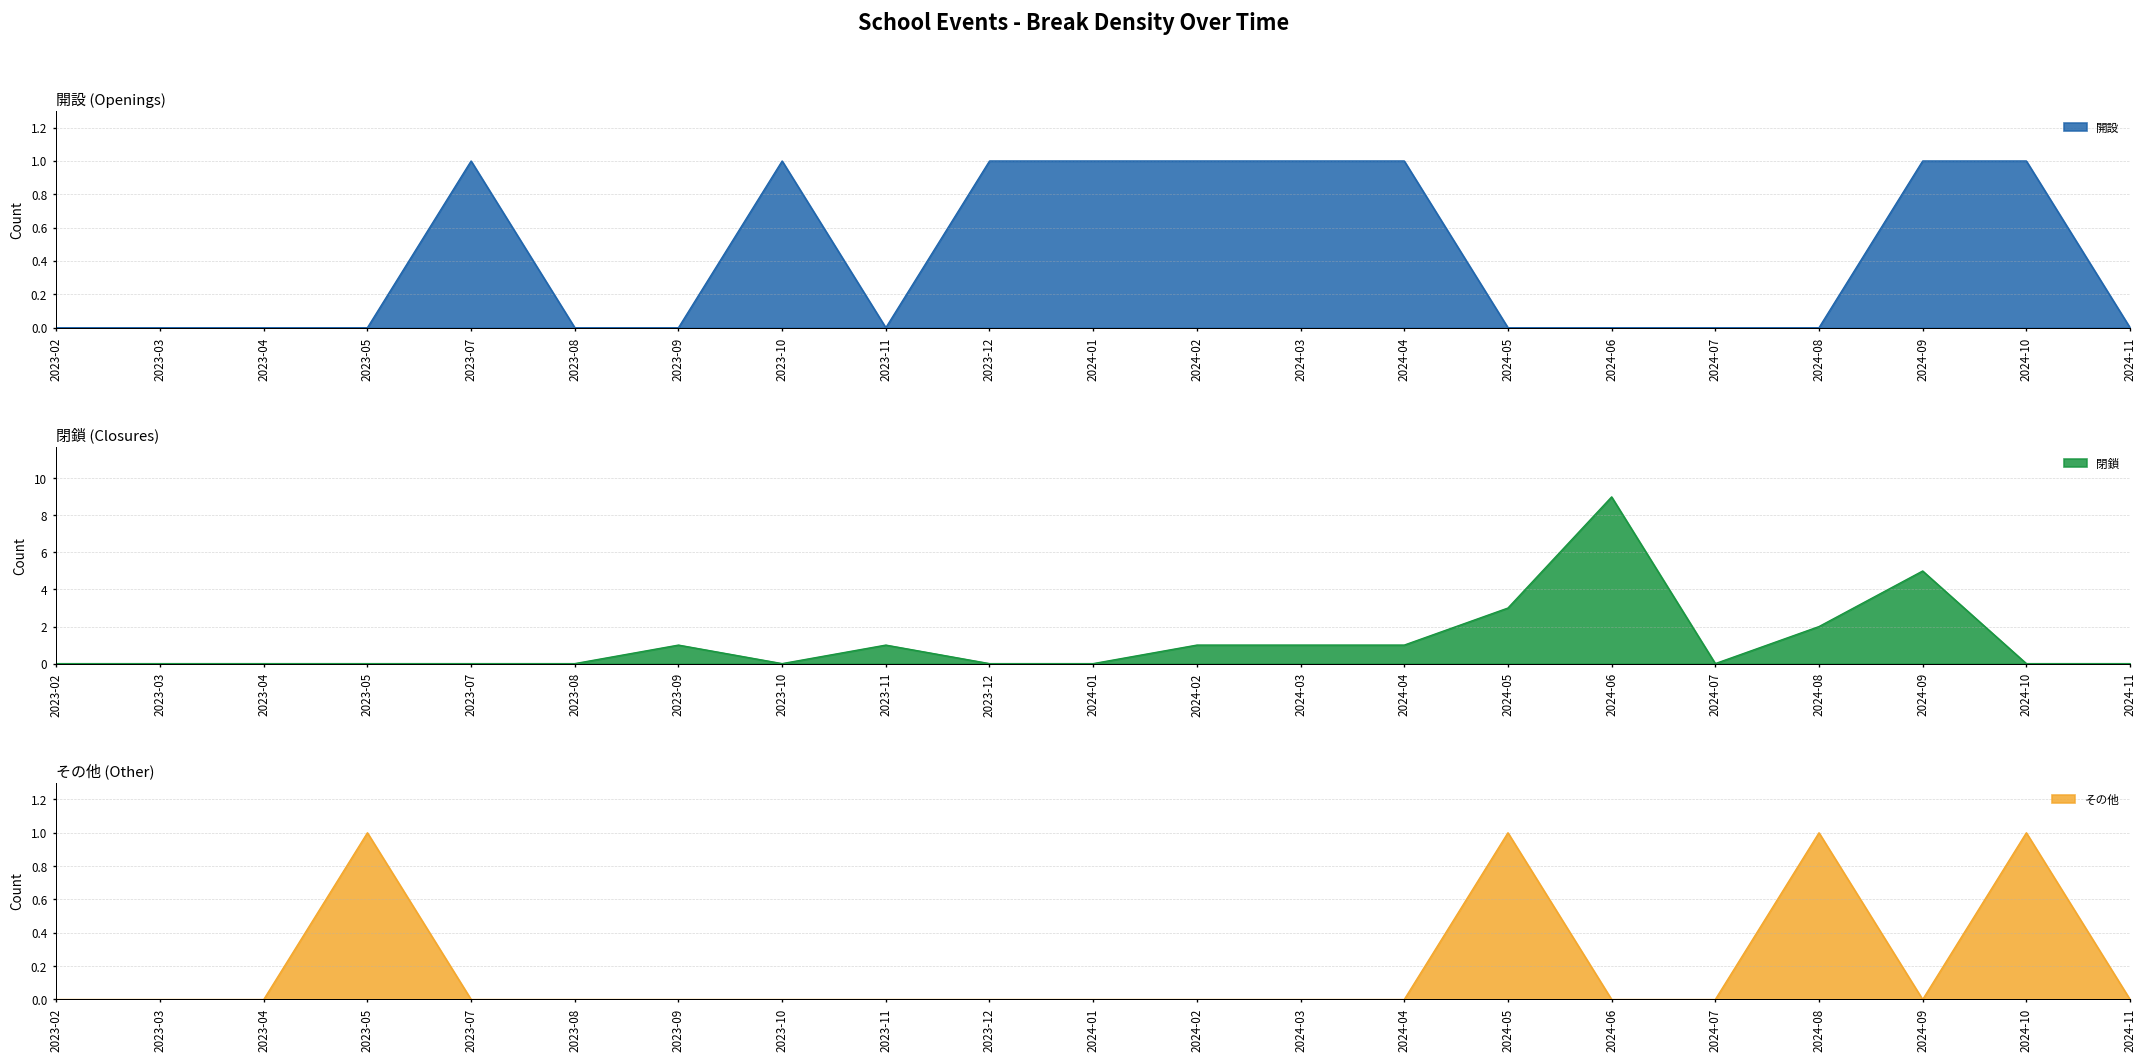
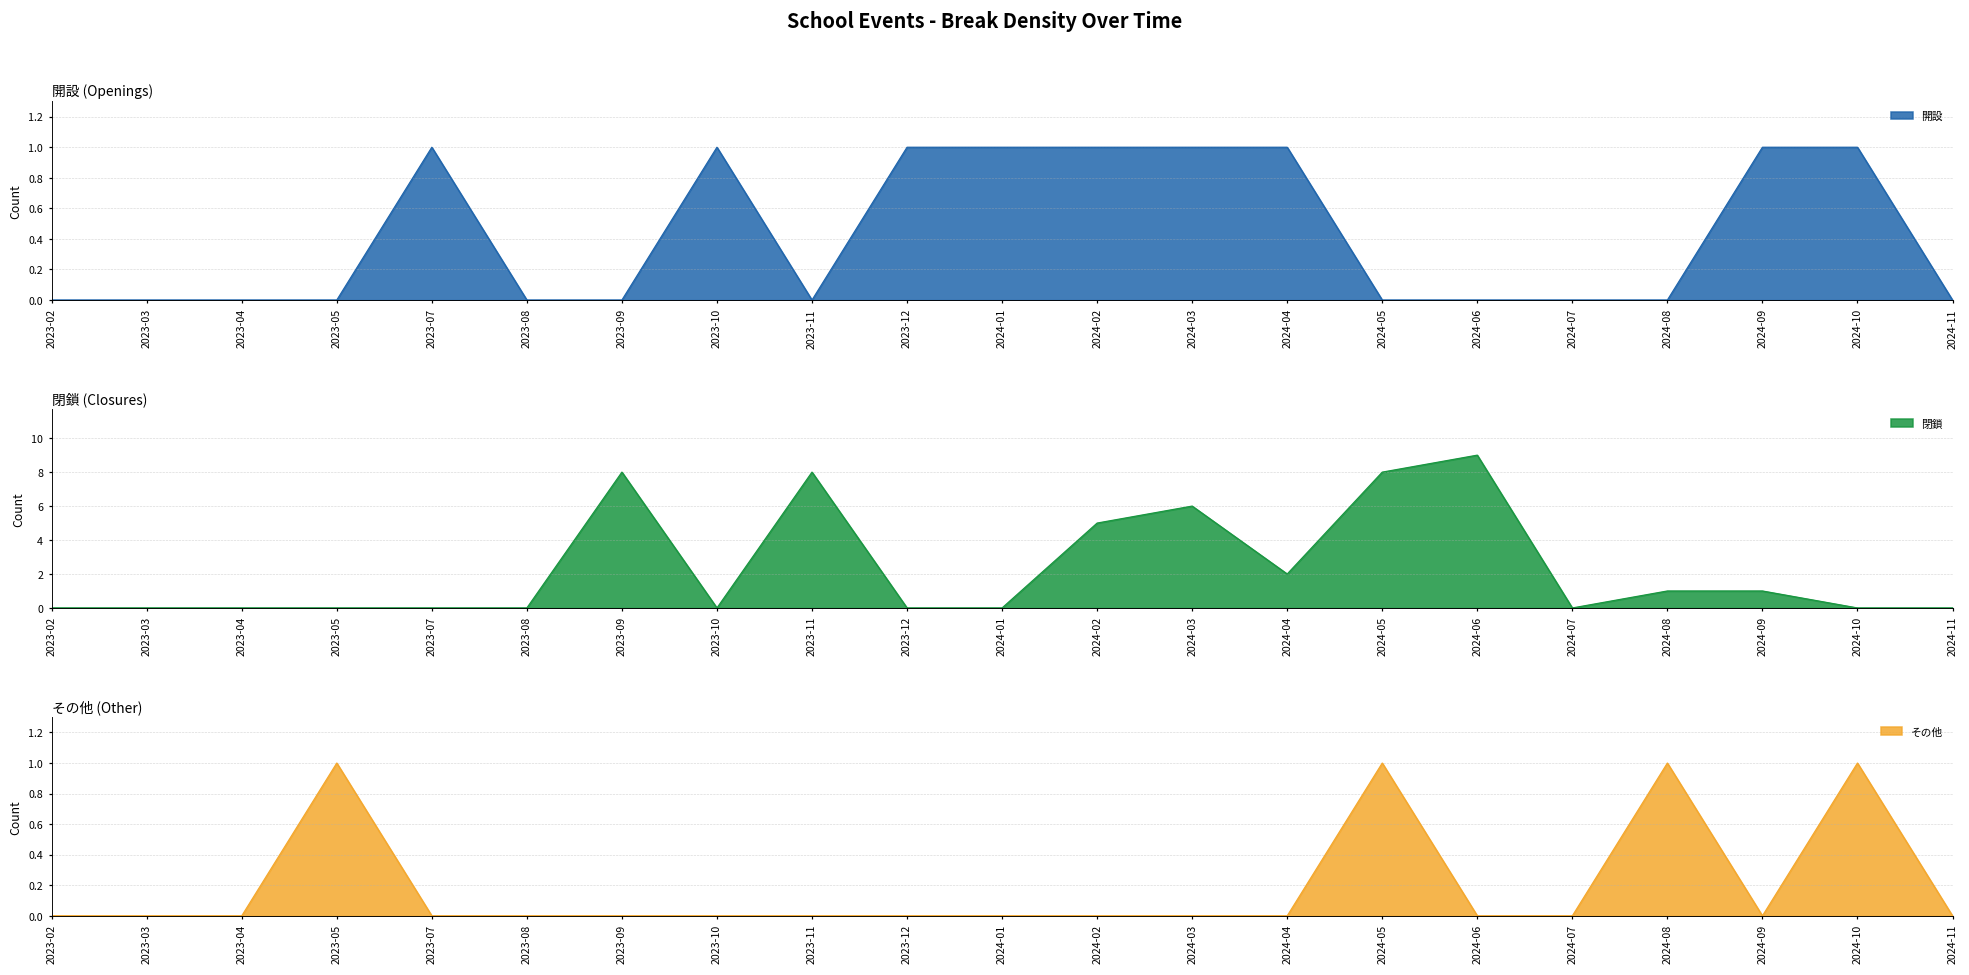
  {
    "開設 (Openings)": {
      "2023-02": 0.00,
      "2023-03": 0.00,
      "2023-04": 0.00,
      "2023-05": 0.00,
      "2023-07": 1.00,
      "2023-08": 0.00,
      "2023-09": 0.00,
      "2023-10": 1.00,
      "2023-11": 0.00,
      "2023-12": 1.00,
      "2024-01": 1.00,
      "2024-02": 1.00,
      "2024-03": 1.00,
      "2024-04": 1.00,
      "2024-05": 0.00,
      "2024-06": 0.00,
      "2024-07": 0.00,
      "2024-08": 0.00,
      "2024-09": 1.00,
      "2024-10": 1.00,
      "2024-11": 0.00
    },
    "閉鎖 (Closures)": {
      "2023-02": 0,
      "2023-03": 0,
      "2023-04": 0,
      "2023-05": 0,
      "2023-07": 0,
      "2023-08": 0,
-     "2023-09": 1,
+     "2023-09": 8,
      "2023-10": 0,
-     "2023-11": 1,
+     "2023-11": 8,
      "2023-12": 0,
      "2024-01": 0,
-     "2024-02": 1,
-     "2024-03": 1,
-     "2024-04": 1,
-     "2024-05": 3,
+     "2024-02": 5,
+     "2024-03": 6,
+     "2024-04": 2,
+     "2024-05": 8,
      "2024-06": 9,
      "2024-07": 0,
-     "2024-08": 2,
-     "2024-09": 5,
+     "2024-08": 1,
+     "2024-09": 1,
      "2024-10": 0,
      "2024-11": 0
    },
    "その他 (Other)": {
      "2023-02": 0.00,
      "2023-03": 0.00,
      "2023-04": 0.00,
      "2023-05": 1.00,
      "2023-07": 0.00,
      "2023-08": 0.00,
      "2023-09": 0.00,
      "2023-10": 0.00,
      "2023-11": 0.00,
      "2023-12": 0.00,
      "2024-01": 0.00,
      "2024-02": 0.00,
      "2024-03": 0.00,
      "2024-04": 0.00,
      "2024-05": 1.00,
      "2024-06": 0.00,
      "2024-07": 0.00,
      "2024-08": 1.00,
      "2024-09": 0.00,
      "2024-10": 1.00,
      "2024-11": 0.00
    }
  }
